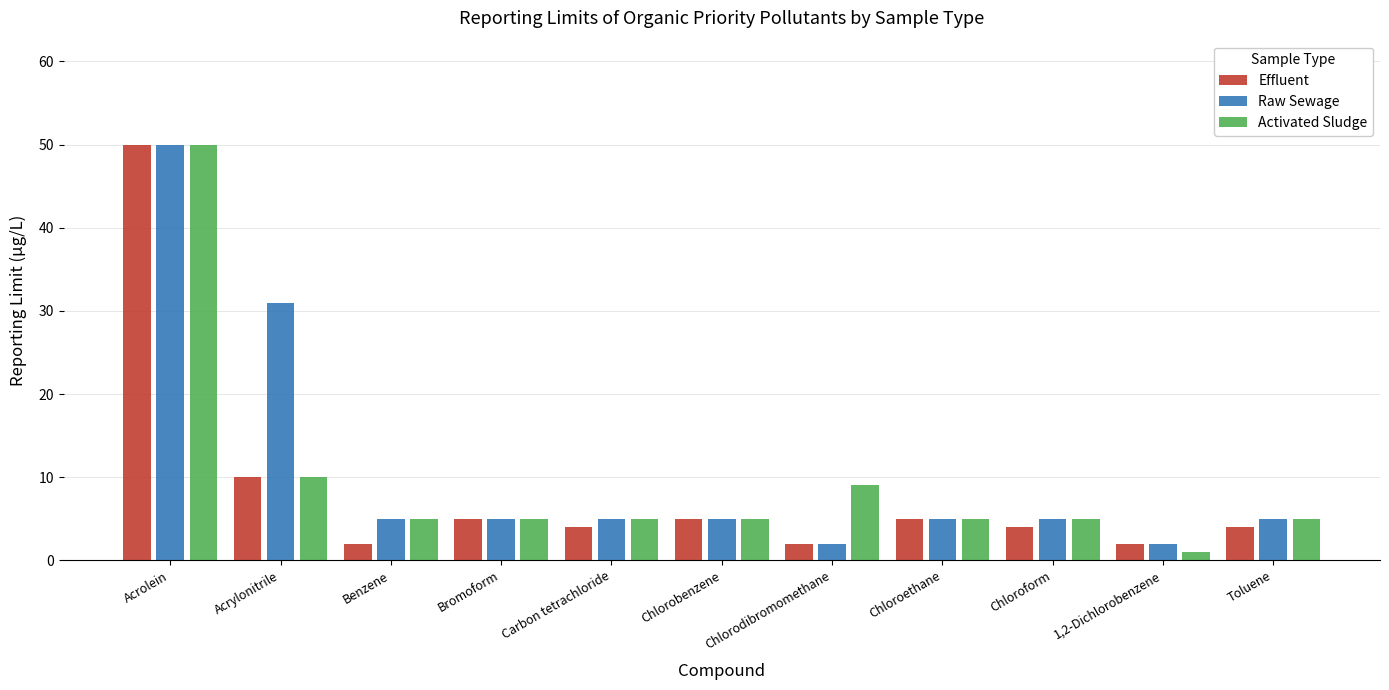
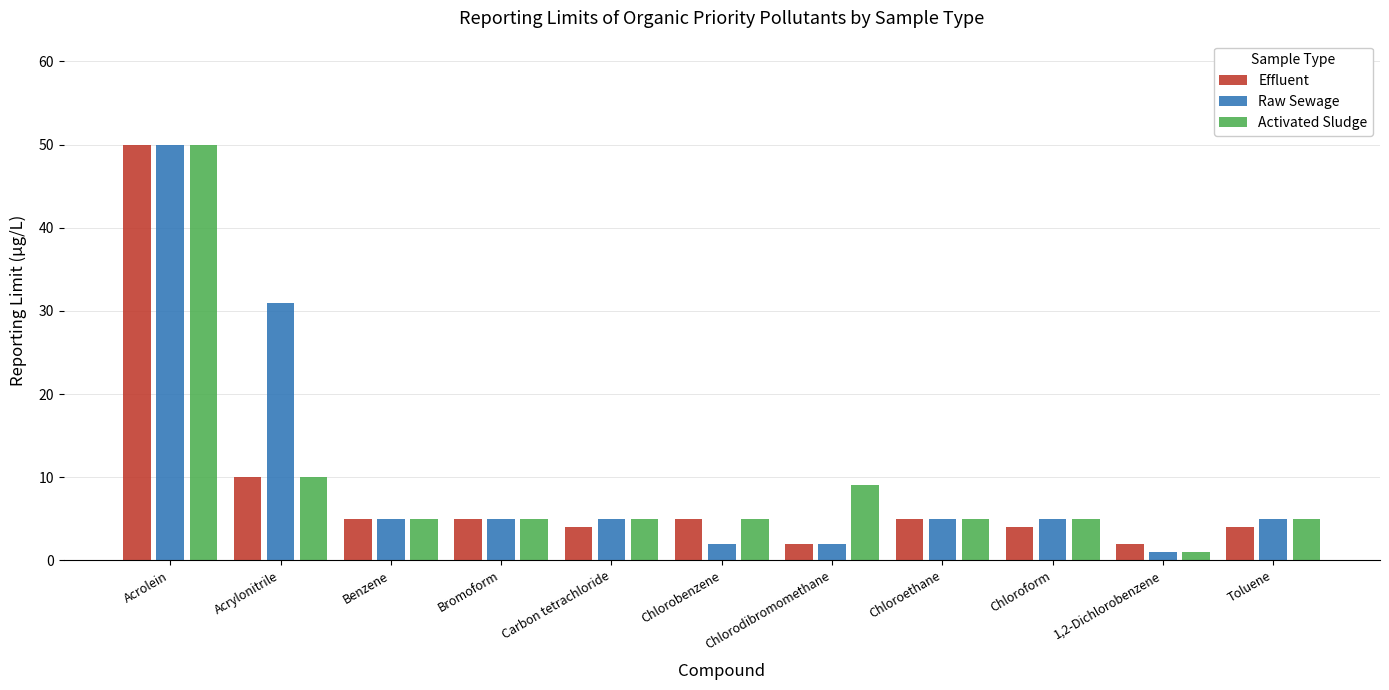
  {
    "Effluent": {
      "Acrolein": 50,
      "Acrylonitrile": 10,
-     "Benzene": 2,
+     "Benzene": 5,
      "Bromoform": 5,
      "Carbon tetrachloride": 4,
      "Chlorobenzene": 5,
      "Chlorodibromomethane": 2,
      "Chloroethane": 5,
      "Chloroform": 4,
      "1,2-Dichlorobenzene": 2,
      "Toluene": 4
    },
    "Raw Sewage": {
      "Acrolein": 50,
      "Acrylonitrile": 31,
      "Benzene": 5,
      "Bromoform": 5,
      "Carbon tetrachloride": 5,
-     "Chlorobenzene": 5,
+     "Chlorobenzene": 2,
      "Chlorodibromomethane": 2,
      "Chloroethane": 5,
      "Chloroform": 5,
-     "1,2-Dichlorobenzene": 2,
+     "1,2-Dichlorobenzene": 1,
      "Toluene": 5
    },
    "Activated Sludge": {
      "Acrolein": 50,
      "Acrylonitrile": 10,
      "Benzene": 5,
      "Bromoform": 5,
      "Carbon tetrachloride": 5,
      "Chlorobenzene": 5,
      "Chlorodibromomethane": 9,
      "Chloroethane": 5,
      "Chloroform": 5,
      "1,2-Dichlorobenzene": 1,
      "Toluene": 5
    }
  }
